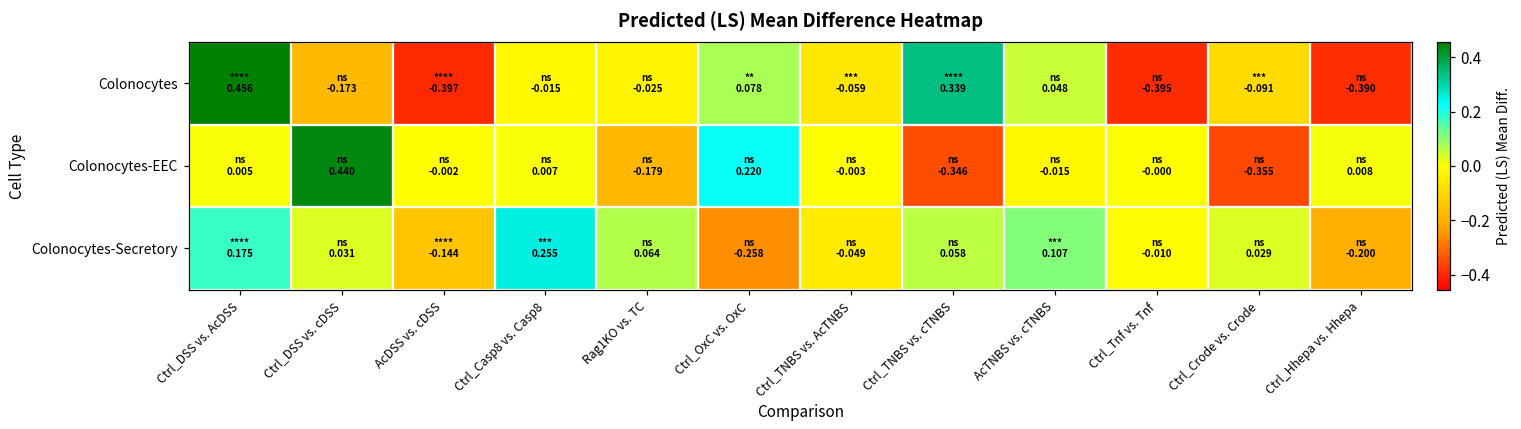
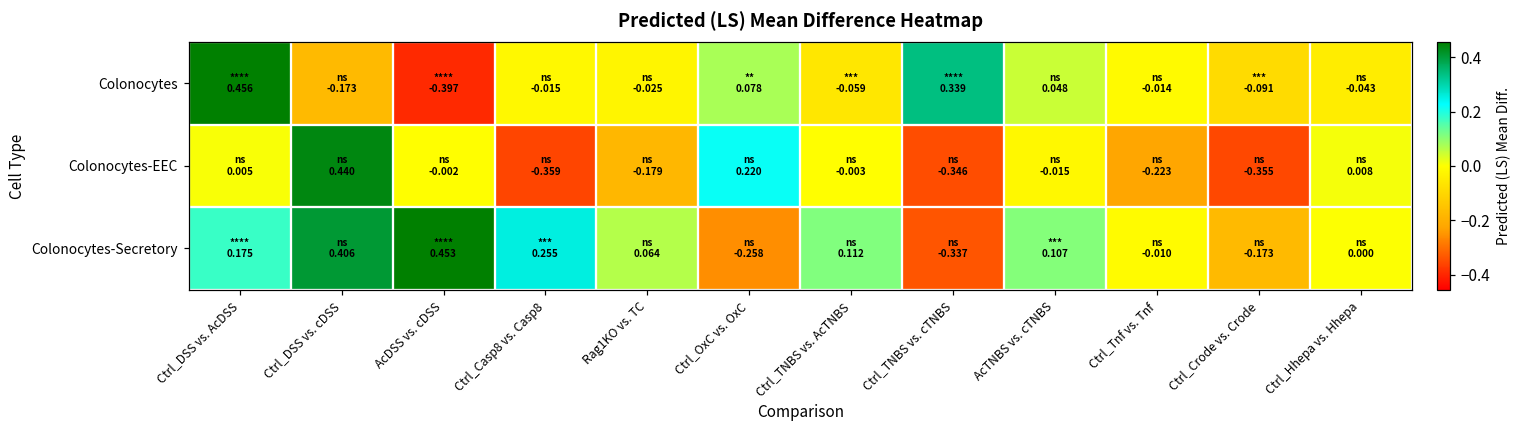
  {
    "Colonocytes": {
      "Ctrl_DSS vs. AcDSS": 0.456,
      "Ctrl_DSS vs. cDSS": -0.173,
      "AcDSS vs. cDSS": -0.397,
      "Ctrl_Casp8 vs. Casp8": -0.015,
      "Rag1KO vs. TC": -0.025,
      "Ctrl_OxC vs. OxC": 0.078,
      "Ctrl_TNBS vs. AcTNBS": -0.059,
      "Ctrl_TNBS vs. cTNBS": 0.339,
      "AcTNBS vs. cTNBS": 0.048,
-     "Ctrl_Tnf vs. Tnf": -0.395,
+     "Ctrl_Tnf vs. Tnf": -0.014,
      "Ctrl_Crode vs. Crode": -0.091,
-     "Ctrl_Hhepa vs. Hhepa": -0.390
+     "Ctrl_Hhepa vs. Hhepa": -0.043
    },
    "Colonocytes-EEC": {
      "Ctrl_DSS vs. AcDSS": 0.005,
      "Ctrl_DSS vs. cDSS": 0.440,
      "AcDSS vs. cDSS": -0.002,
-     "Ctrl_Casp8 vs. Casp8": 0.007,
+     "Ctrl_Casp8 vs. Casp8": -0.359,
      "Rag1KO vs. TC": -0.179,
      "Ctrl_OxC vs. OxC": 0.220,
      "Ctrl_TNBS vs. AcTNBS": -0.003,
      "Ctrl_TNBS vs. cTNBS": -0.346,
      "AcTNBS vs. cTNBS": -0.015,
-     "Ctrl_Tnf vs. Tnf": -0.000,
+     "Ctrl_Tnf vs. Tnf": -0.223,
      "Ctrl_Crode vs. Crode": -0.355,
      "Ctrl_Hhepa vs. Hhepa": 0.008
    },
    "Colonocytes-Secretory": {
      "Ctrl_DSS vs. AcDSS": 0.175,
-     "Ctrl_DSS vs. cDSS": 0.031,
-     "AcDSS vs. cDSS": -0.144,
+     "Ctrl_DSS vs. cDSS": 0.406,
+     "AcDSS vs. cDSS": 0.453,
      "Ctrl_Casp8 vs. Casp8": 0.255,
      "Rag1KO vs. TC": 0.064,
      "Ctrl_OxC vs. OxC": -0.258,
-     "Ctrl_TNBS vs. AcTNBS": -0.049,
-     "Ctrl_TNBS vs. cTNBS": 0.058,
+     "Ctrl_TNBS vs. AcTNBS": 0.112,
+     "Ctrl_TNBS vs. cTNBS": -0.337,
      "AcTNBS vs. cTNBS": 0.107,
      "Ctrl_Tnf vs. Tnf": -0.010,
-     "Ctrl_Crode vs. Crode": 0.029,
-     "Ctrl_Hhepa vs. Hhepa": -0.200
+     "Ctrl_Crode vs. Crode": -0.173,
+     "Ctrl_Hhepa vs. Hhepa": 0.000
    }
  }
